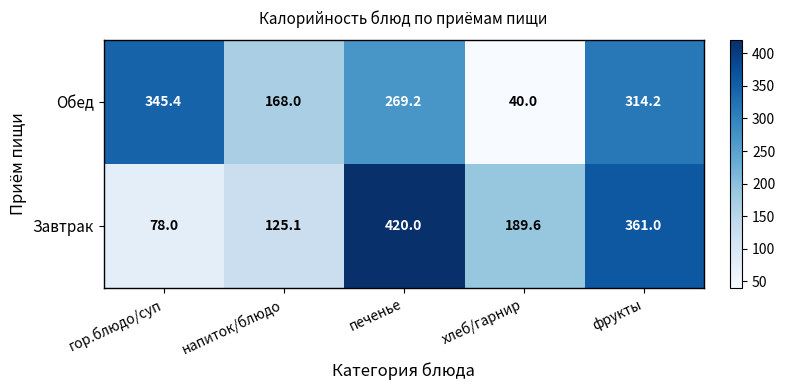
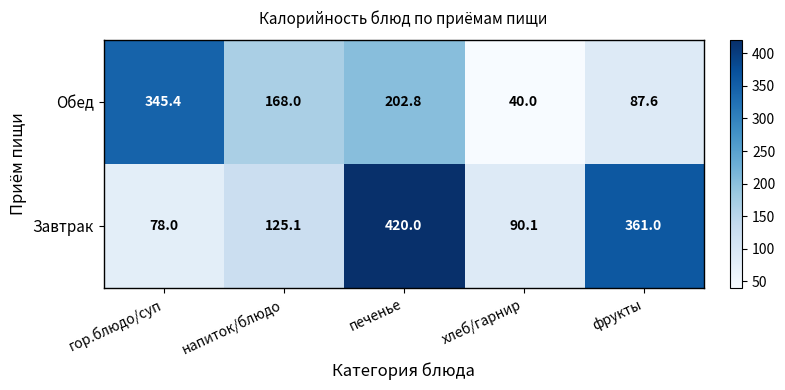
  {
    "Обед": {
      "гор.блюдо/суп": 345.4,
      "напиток/блюдо": 168.0,
-     "печенье": 269.2,
+     "печенье": 202.8,
      "хлеб/гарнир": 40.0,
-     "фрукты": 314.2
+     "фрукты": 87.6
    },
    "Завтрак": {
      "гор.блюдо/суп": 78.0,
      "напиток/блюдо": 125.1,
      "печенье": 420.0,
-     "хлеб/гарнир": 189.6,
+     "хлеб/гарнир": 90.1,
      "фрукты": 361.0
    }
  }
